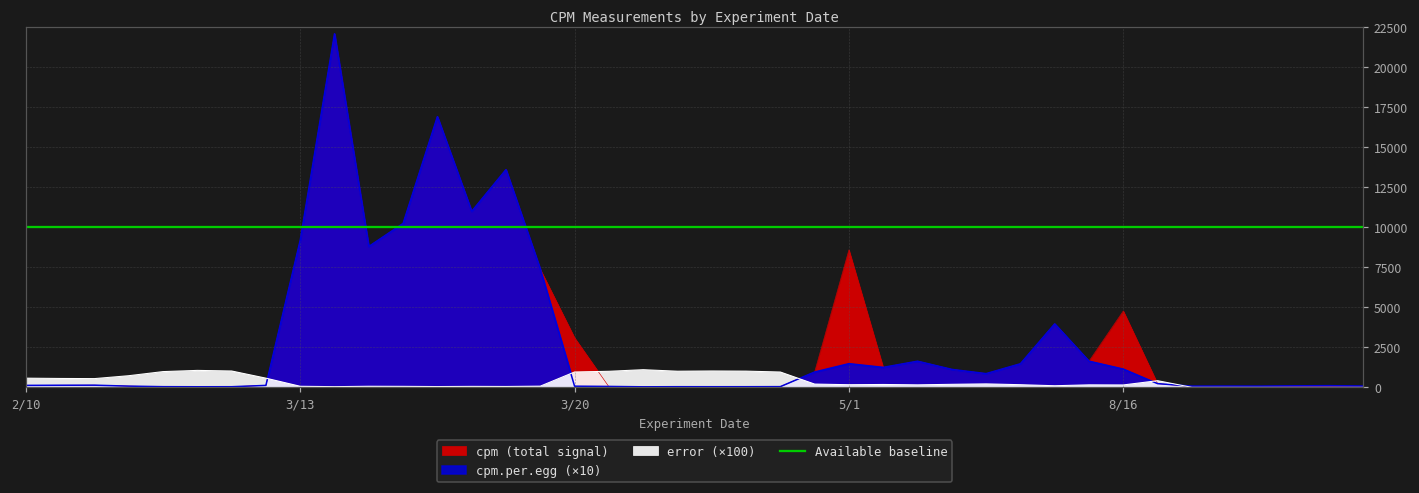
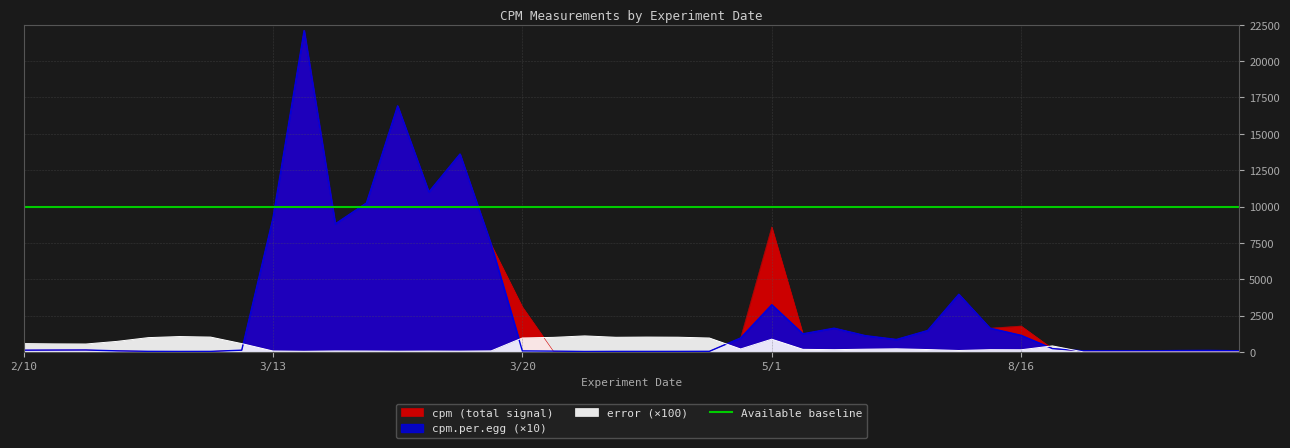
  {
    "cpm (total signal)": {
      "3/20": 3100,
      "5/1": 8600,
-     "8/16": 4800
+     "8/16": 1800
    },
    "cpm.per.egg (×10)": {
      "3/20": 100,
-     "5/1": 1500,
+     "5/1": 3200,
      "8/16": 1100
    },
    "error (×100)": {
      "2/10": 600,
      "3/13": 100,
      "3/20": 1000,
-     "5/1": 200,
+     "5/1": 900,
      "8/16": 200
    }
  }
